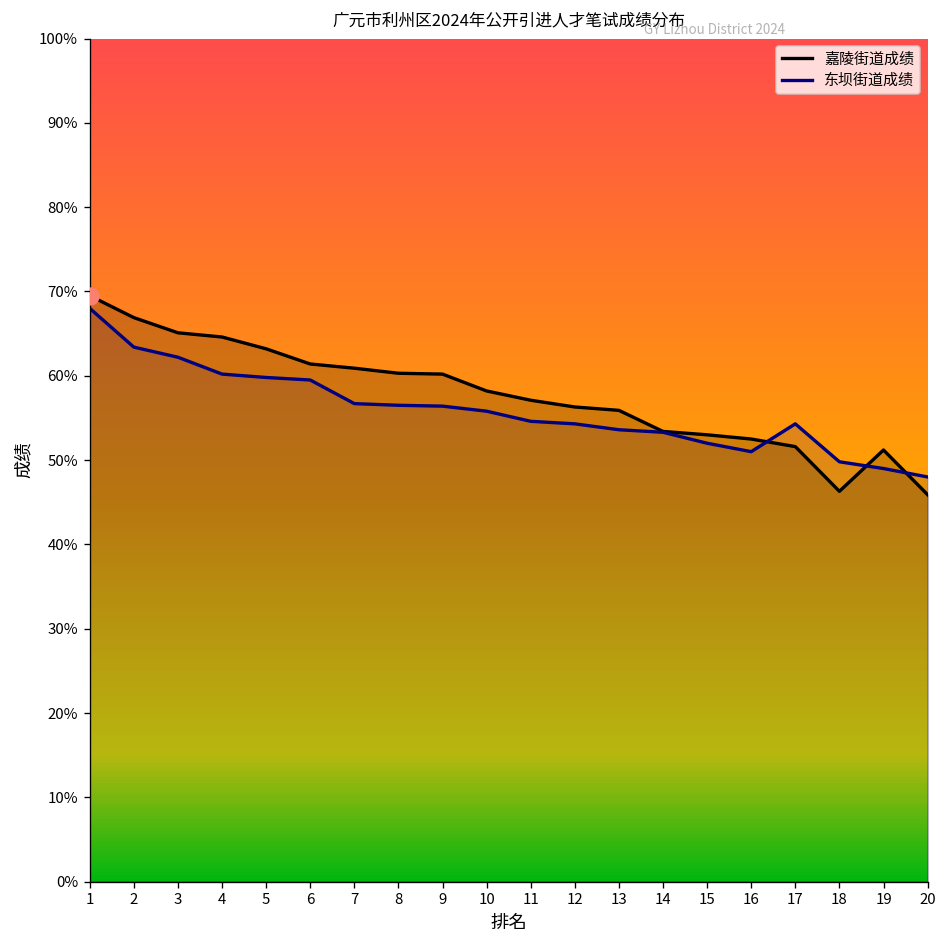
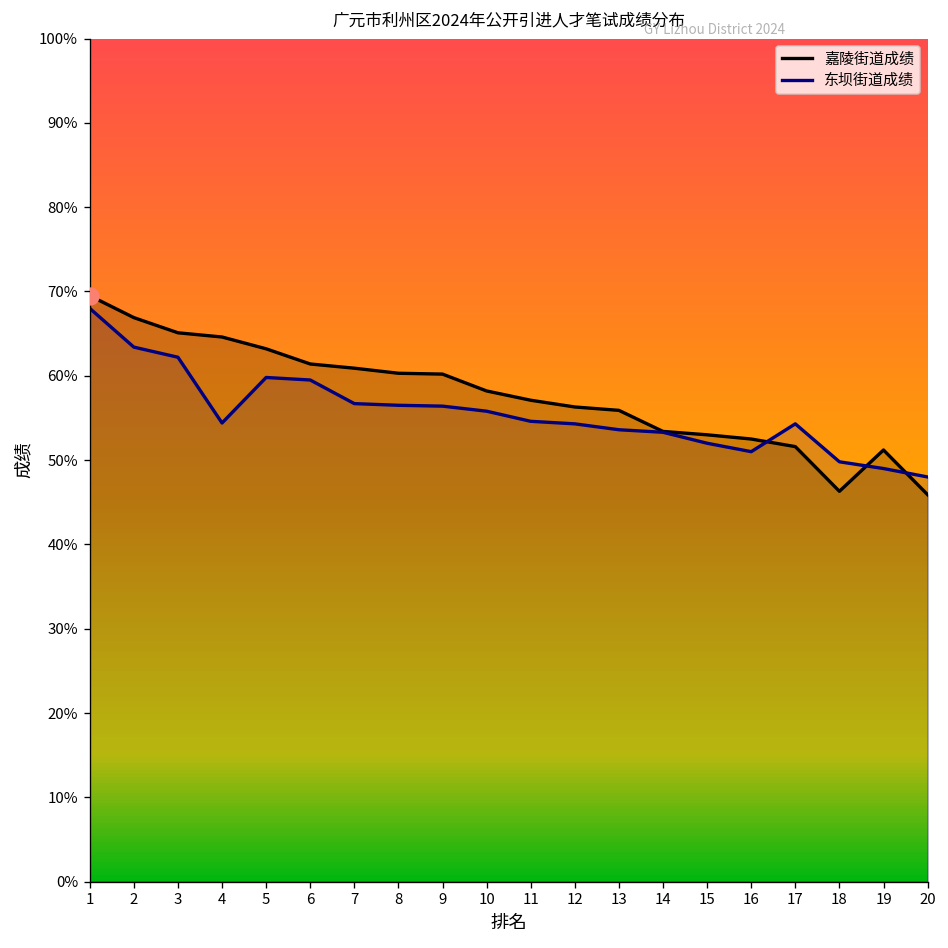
  {
    "嘉陵街道成绩": {
      "2": "67%",
      "3": "65%",
      "4": "65%",
      "5": "63%",
      "6": "61%",
      "7": "61%",
      "8": "60%",
      "9": "60%",
      "10": "58%",
      "11": "57%",
      "12": "56%",
      "13": "56%",
      "15": "53%",
      "16": "53%",
      "17": "52%",
      "18": "46%",
      "19": "51%",
      "20": "46%"
    },
    "东坝街道成绩": {
      "1": "68%",
      "2": "63%",
      "3": "62%",
-     "4": "60%",
+     "4": "54%",
      "5": "60%",
      "6": "60%",
      "7": "57%",
      "8": "57%",
      "9": "56%",
      "10": "56%",
      "11": "55%",
      "12": "54%",
      "13": "54%",
      "15": "52%",
      "16": "51%",
      "17": "54%",
      "18": "50%",
      "19": "49%",
      "20": "48%"
    }
  }
